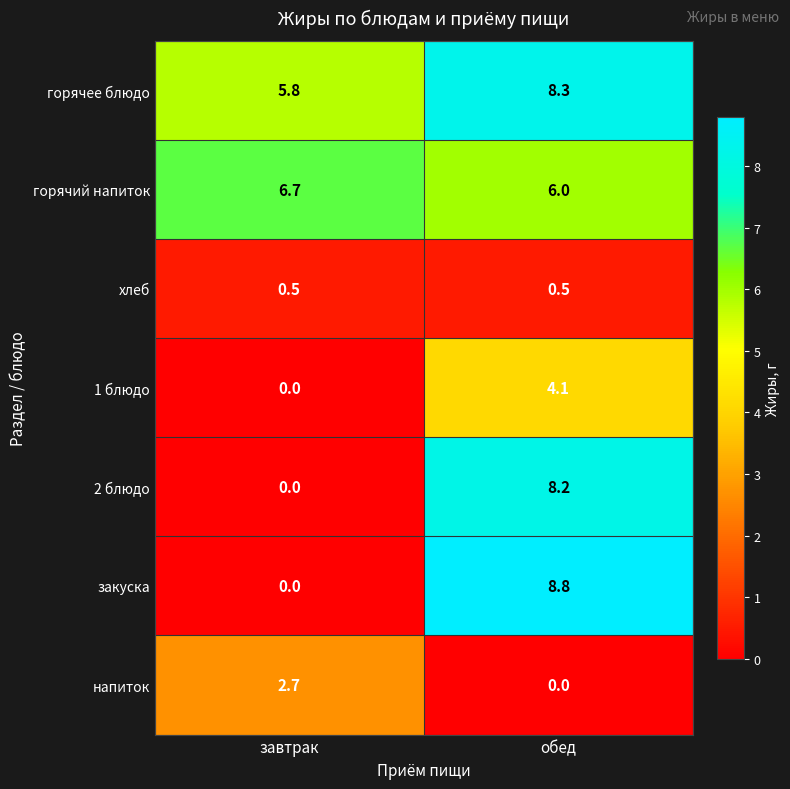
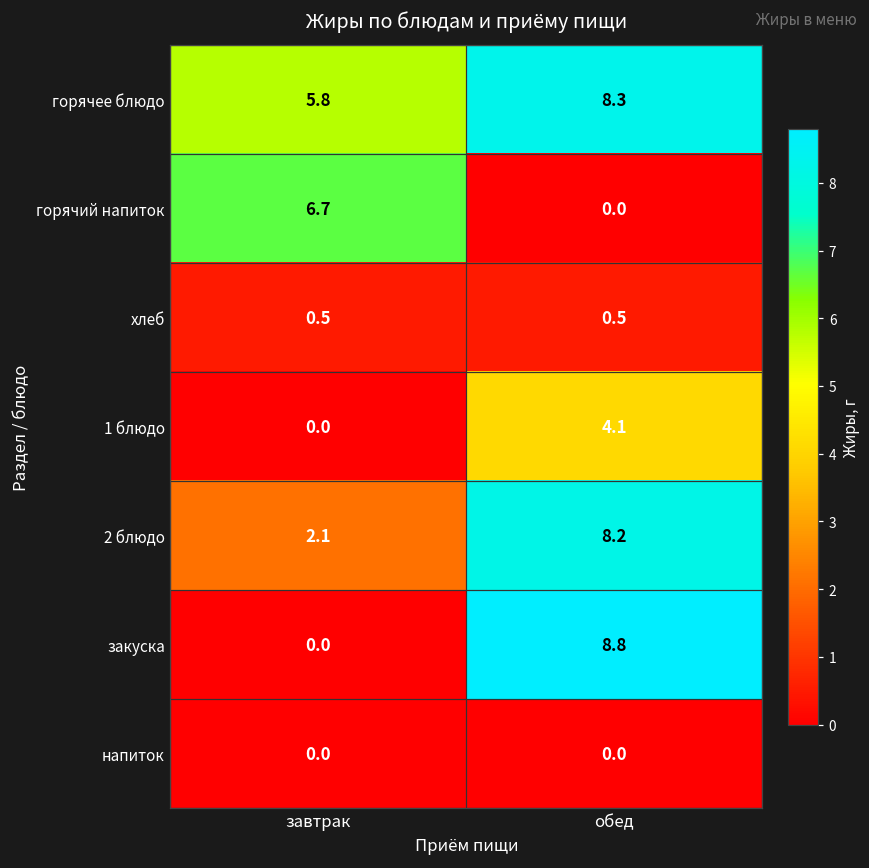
  {
    "горячее блюдо": {
      "завтрак": 5.8,
      "обед": 8.3
    },
    "горячий напиток": {
      "завтрак": 6.7,
-     "обед": 6.0
+     "обед": 0.0
    },
    "хлеб": {
      "завтрак": 0.5,
      "обед": 0.5
    },
    "1 блюдо": {
      "завтрак": 0.0,
      "обед": 4.1
    },
    "2 блюдо": {
-     "завтрак": 0.0,
+     "завтрак": 2.1,
      "обед": 8.2
    },
    "закуска": {
      "завтрак": 0.0,
      "обед": 8.8
    },
    "напиток": {
-     "завтрак": 2.7,
+     "завтрак": 0.0,
      "обед": 0.0
    }
  }
